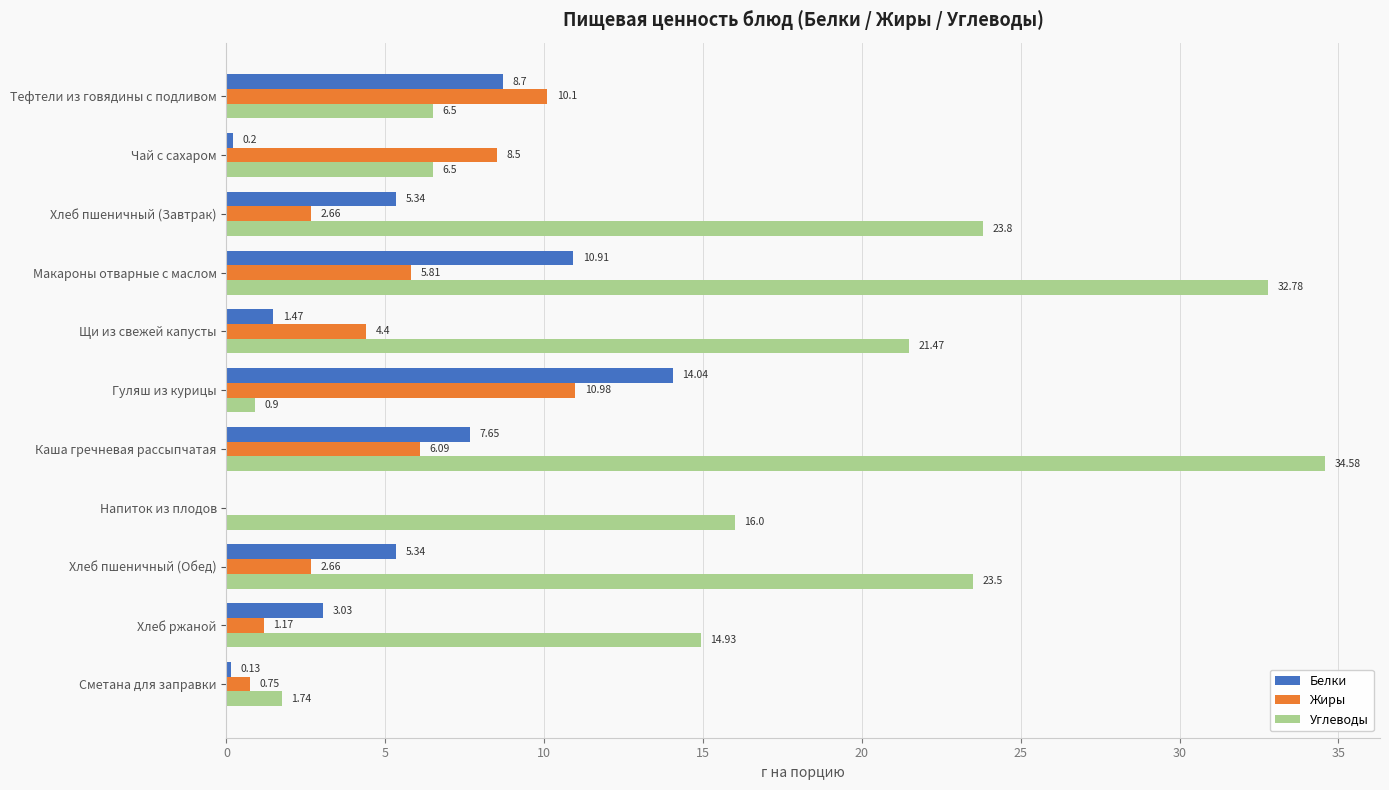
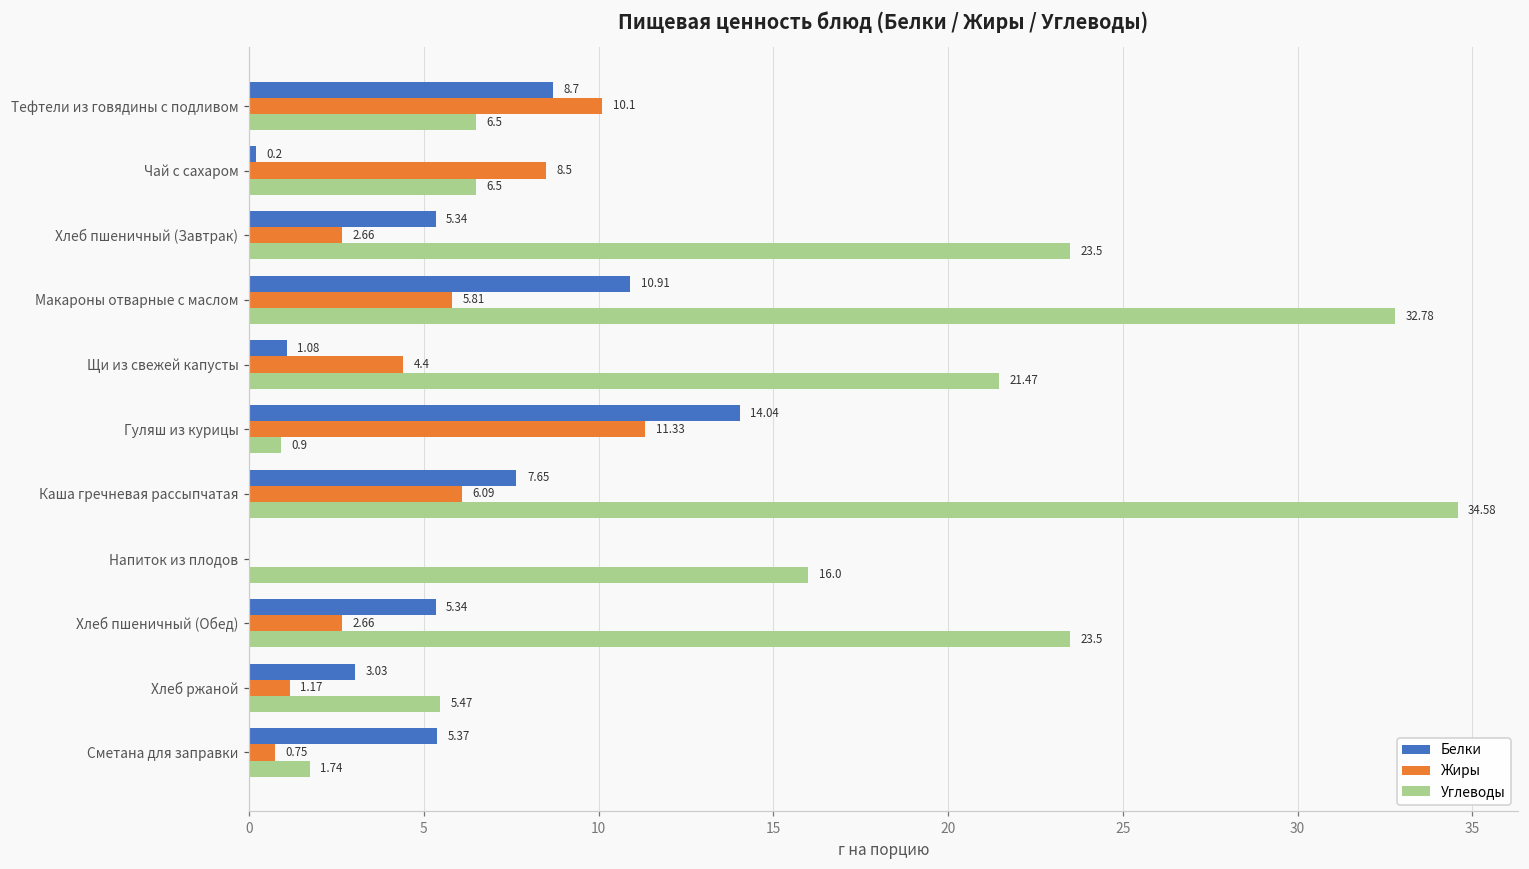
  {
    "Белки": {
      "Тефтели из говядины с подливом": 8.7,
      "Чай с сахаром": 0.2,
      "Хлеб пшеничный (Завтрак)": 5.34,
      "Макароны отварные с маслом": 10.91,
-     "Щи из свежей капусты": 1.47,
+     "Щи из свежей капусты": 1.08,
      "Гуляш из курицы": 14.04,
      "Каша гречневая рассыпчатая": 7.65,
      "Хлеб пшеничный (Обед)": 5.34,
      "Хлеб ржаной": 3.03,
-     "Сметана для заправки": 0.13
+     "Сметана для заправки": 5.37
    },
    "Жиры": {
      "Тефтели из говядины с подливом": 10.1,
      "Чай с сахаром": 8.5,
      "Хлеб пшеничный (Завтрак)": 2.66,
      "Макароны отварные с маслом": 5.81,
      "Щи из свежей капусты": 4.4,
-     "Гуляш из курицы": 10.98,
+     "Гуляш из курицы": 11.33,
      "Каша гречневая рассыпчатая": 6.09,
      "Хлеб пшеничный (Обед)": 2.66,
      "Хлеб ржаной": 1.17,
      "Сметана для заправки": 0.75
    },
    "Углеводы": {
      "Тефтели из говядины с подливом": 6.5,
      "Чай с сахаром": 6.5,
-     "Хлеб пшеничный (Завтрак)": 23.8,
+     "Хлеб пшеничный (Завтрак)": 23.5,
      "Макароны отварные с маслом": 32.78,
      "Щи из свежей капусты": 21.47,
      "Гуляш из курицы": 0.9,
      "Каша гречневая рассыпчатая": 34.58,
      "Напиток из плодов": 16.0,
      "Хлеб пшеничный (Обед)": 23.5,
-     "Хлеб ржаной": 14.93,
+     "Хлеб ржаной": 5.47,
      "Сметана для заправки": 1.74
    }
  }
